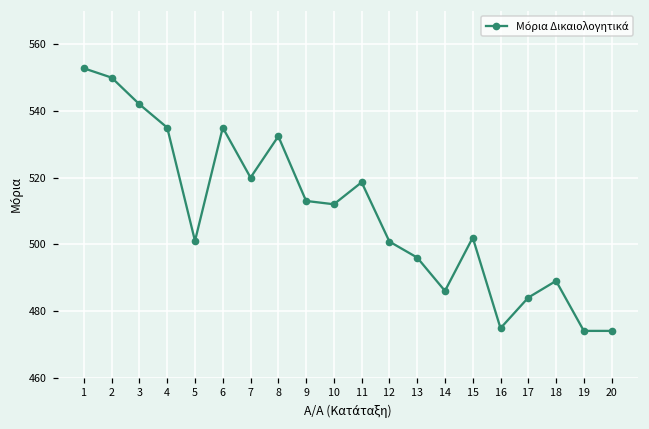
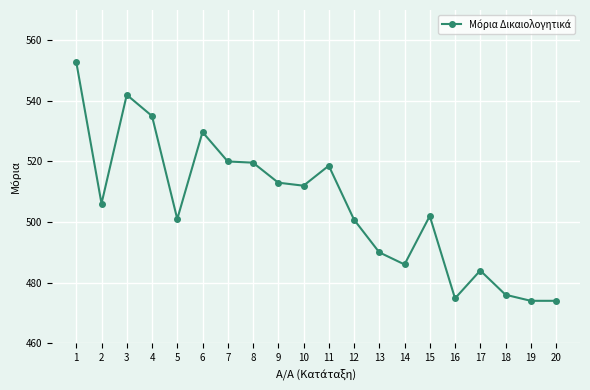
  {
    "1": 553,
-   "2": 550,
+   "2": 506,
    "3": 542,
    "4": 535,
    "5": 501,
-   "6": 535,
+   "6": 530,
    "7": 520,
-   "8": 532,
+   "8": 520,
    "9": 513,
    "10": 512,
    "11": 519,
    "12": 501,
-   "13": 496,
+   "13": 490,
    "14": 486,
    "15": 502,
    "16": 475,
    "17": 484,
-   "18": 489,
+   "18": 476,
    "19": 474,
    "20": 474
  }
